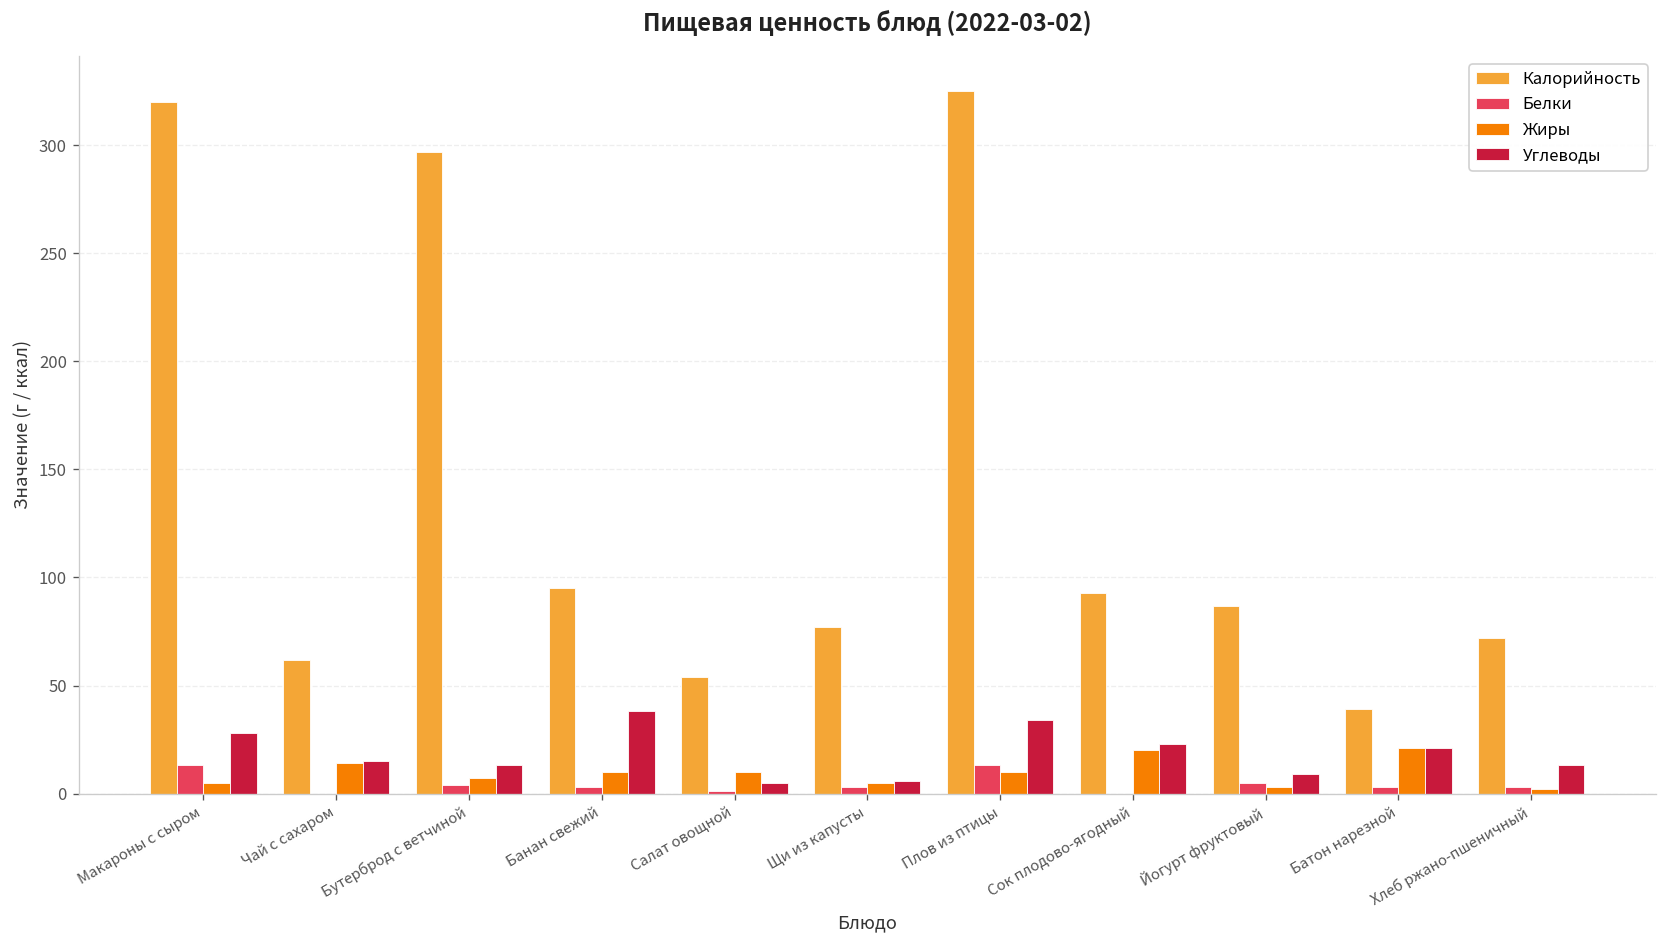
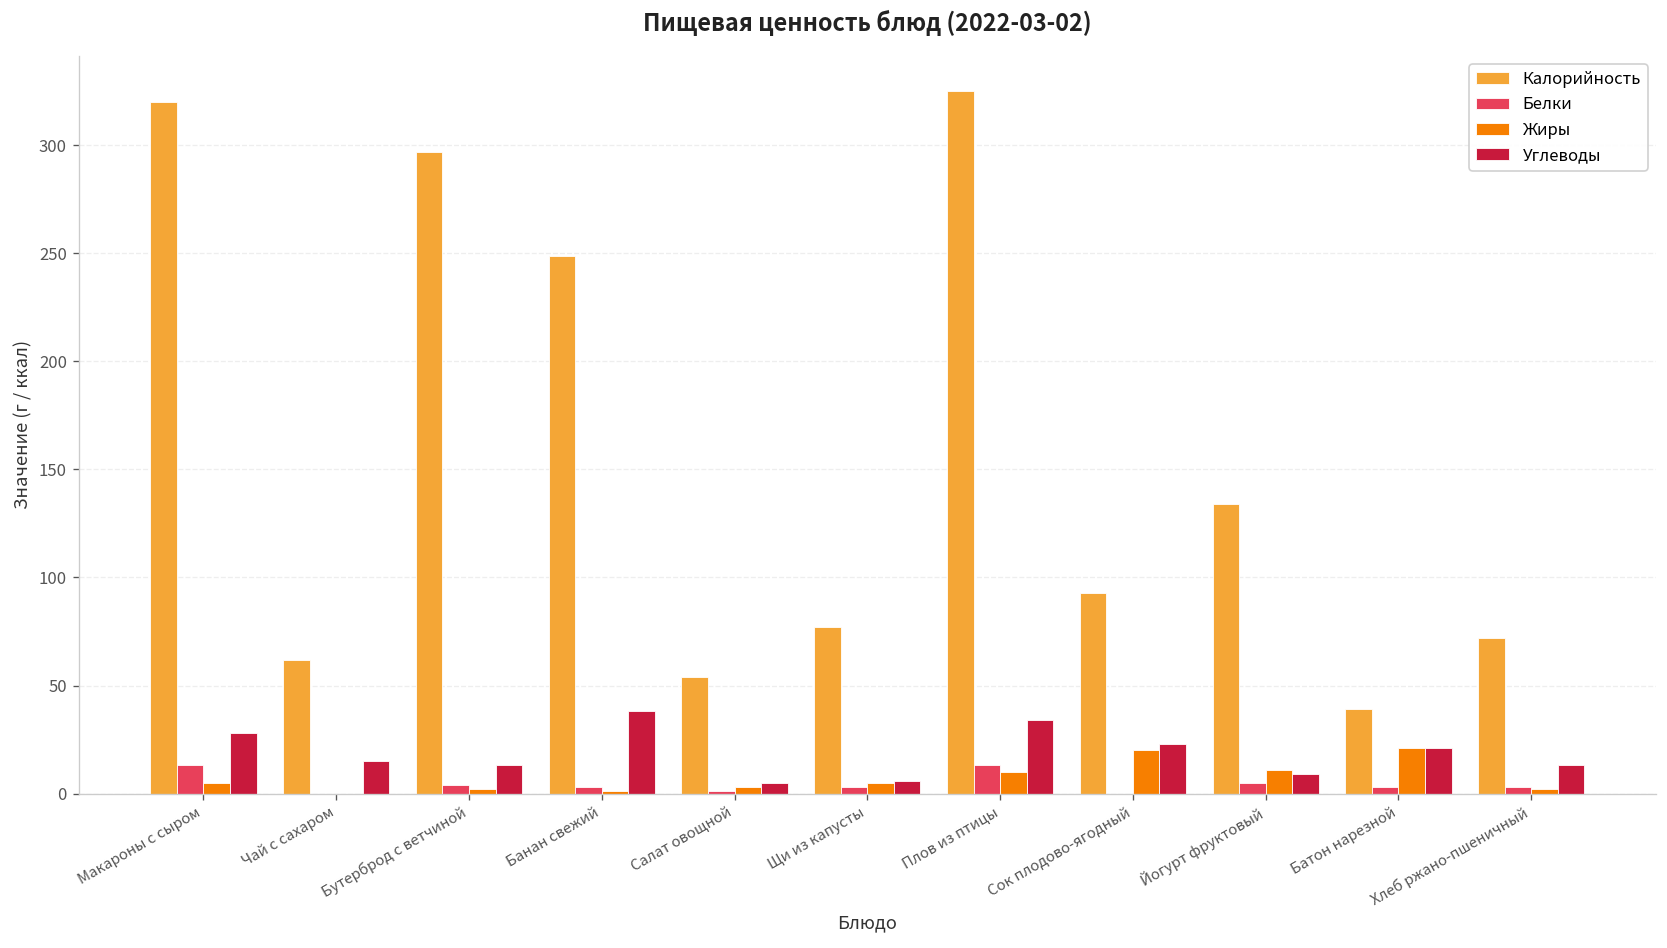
  {
    "Калорийность": {
      "Макароны с сыром": 320,
      "Чай с сахаром": 62,
      "Бутерброд с ветчиной": 297,
-     "Банан свежий": 95,
+     "Банан свежий": 249,
      "Салат овощной": 54,
      "Щи из капусты": 77,
      "Плов из птицы": 325,
      "Сок плодово-ягодный": 93,
-     "Йогурт фруктовый": 87,
+     "Йогурт фруктовый": 134,
      "Батон нарезной": 39,
      "Хлеб ржано-пшеничный": 72
    },
    "Жиры": {
      "Макароны с сыром": 5,
-     "Чай с сахаром": 14,
-     "Бутерброд с ветчиной": 7,
-     "Банан свежий": 10,
-     "Салат овощной": 10,
+     "Чай с сахаром": 0,
+     "Бутерброд с ветчиной": 2,
+     "Банан свежий": 1,
+     "Салат овощной": 3,
      "Щи из капусты": 5,
      "Плов из птицы": 10,
      "Сок плодово-ягодный": 20,
-     "Йогурт фруктовый": 3,
+     "Йогурт фруктовый": 11,
      "Батон нарезной": 21,
      "Хлеб ржано-пшеничный": 2
    }
  }
